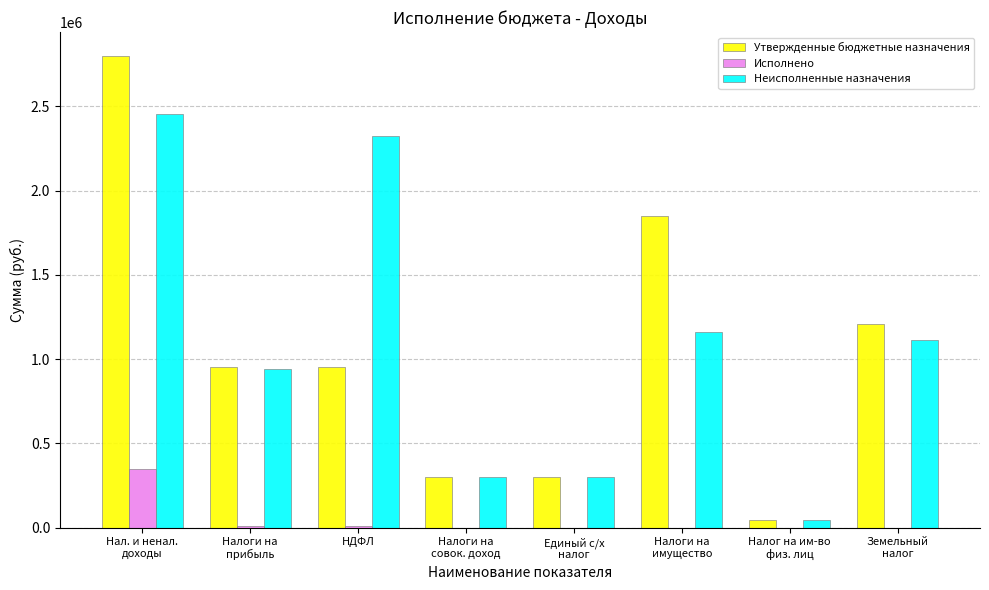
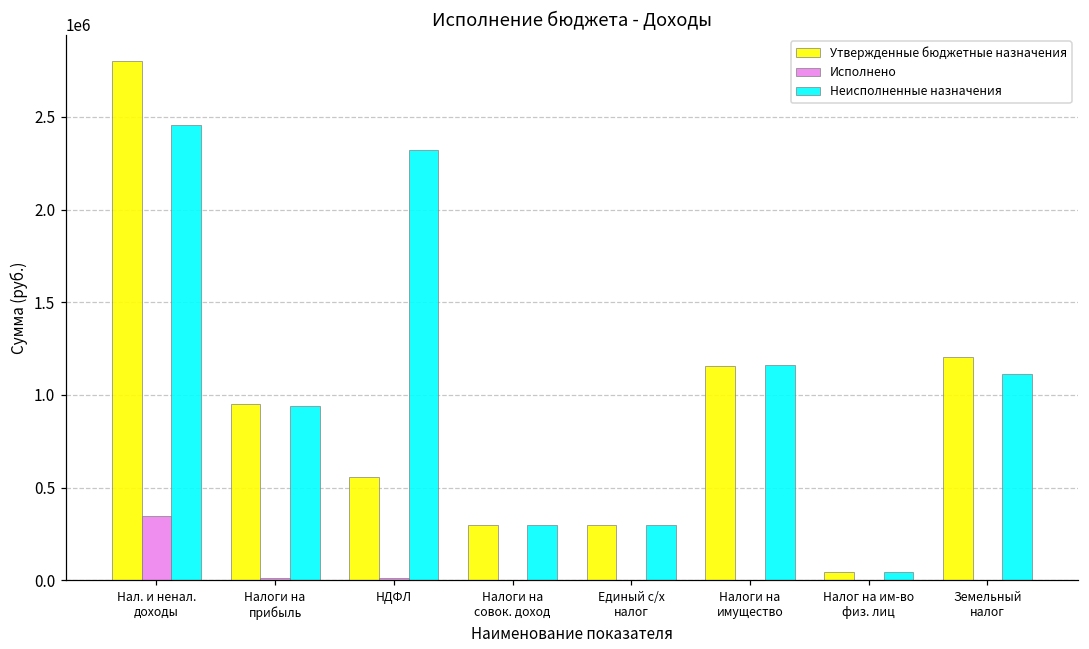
  {
    "Утвержденные бюджетные назначения": {
      "Нал. и ненал. доходы": 2800000,
      "Налоги на прибыль": 950000,
-     "НДФЛ": 950000,
+     "НДФЛ": 560000,
      "Налоги на совок. доход": 300000,
      "Единый с/х налог": 300000,
-     "Налоги на имущество": 1850000,
+     "Налоги на имущество": 1160000,
      "Налог на им-во физ. лиц": 50000,
      "Земельный налог": 1210000
    },
    "Исполнено": {
      "Нал. и ненал. доходы": 350000,
      "Налоги на имущество": 0,
      "Налог на им-во физ. лиц": 0,
      "Земельный налог": 0
    },
    "Неисполненные назначения": {
      "Нал. и ненал. доходы": 2450000,
      "Налоги на прибыль": 940000,
      "НДФЛ": 2320000,
      "Налоги на совок. доход": 300000,
      "Единый с/х налог": 300000,
      "Налоги на имущество": 1160000,
      "Налог на им-во физ. лиц": 50000,
      "Земельный налог": 1110000
    }
  }
